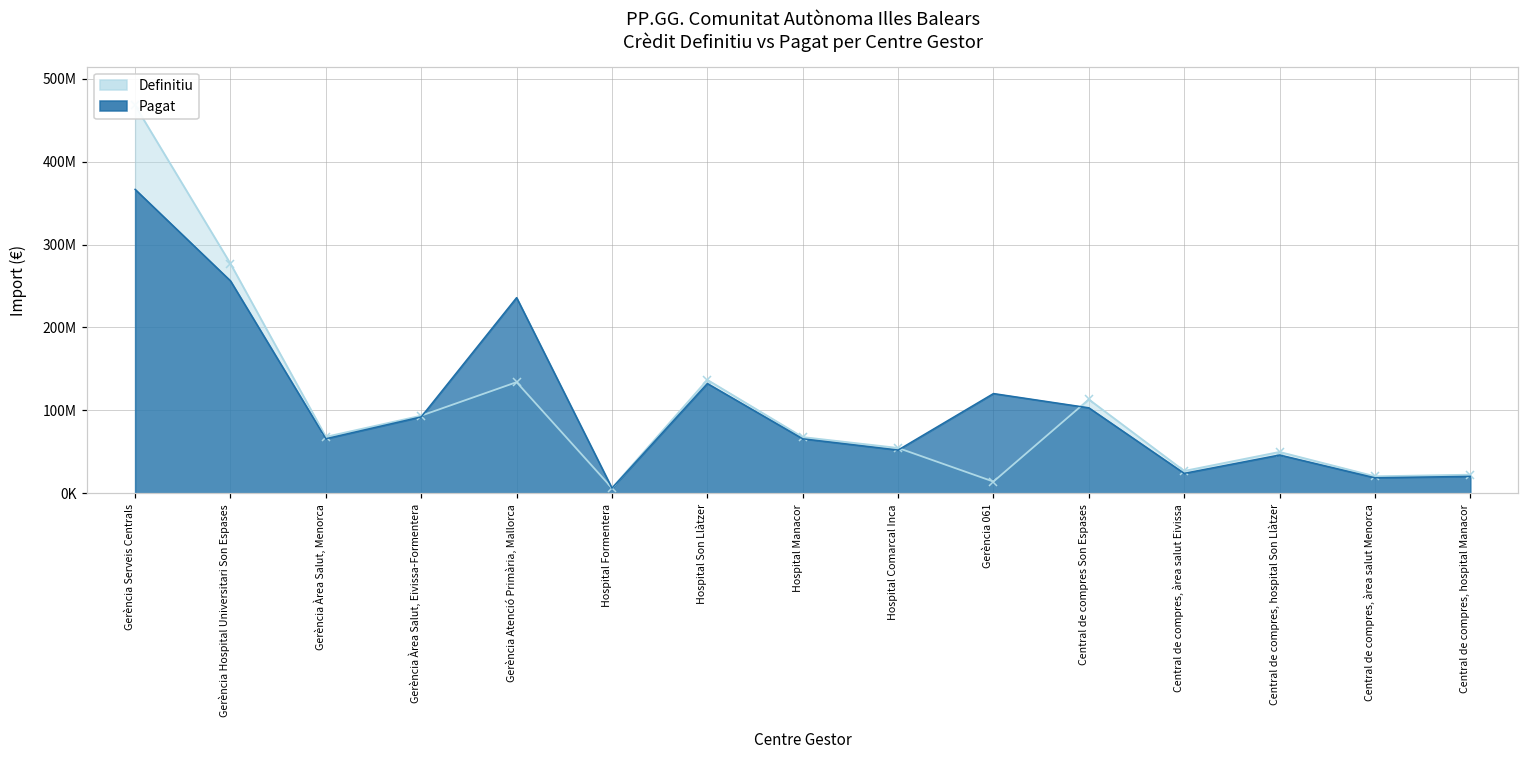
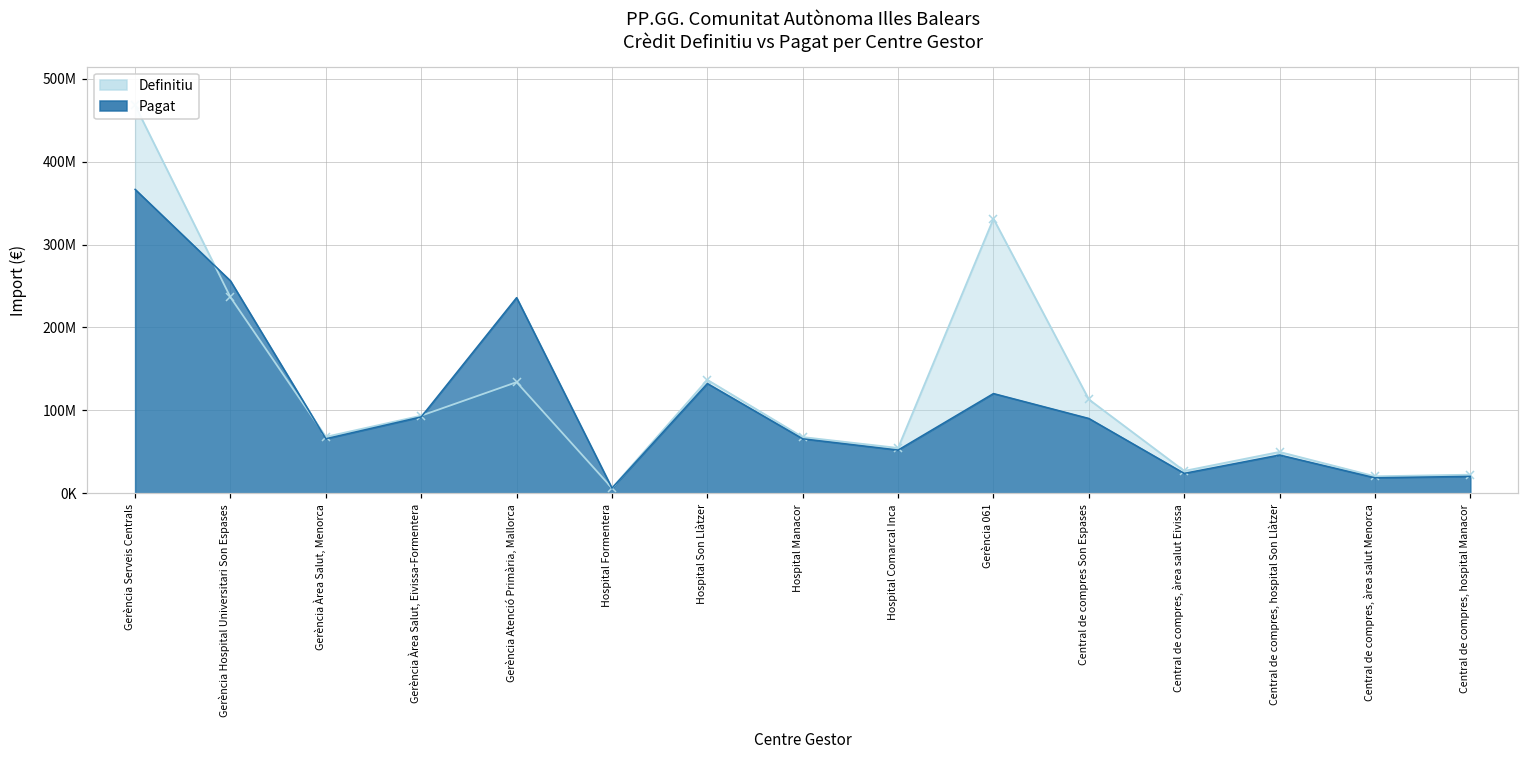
  {
    "Definitiu": {
-     "Gerència Hospital Universitari Son Espases": 280000000,
+     "Gerència Hospital Universitari Son Espases": 240000000,
      "Gerència Atenció Primària, Mallorca": 130000000,
      "Hospital Son Llàtzer": 140000000,
-     "Gerència 061": 10000000,
+     "Gerència 061": 330000000,
      "Central de compres Son Espases": 110000000,
      "Central de compres, hospital Son Llàtzer": 50000000
    },
    "Pagat": {
      "Gerència Serveis Centrals": 370000000,
      "Gerència Hospital Universitari Son Espases": 260000000,
      "Gerència Atenció Primària, Mallorca": 240000000,
      "Hospital Son Llàtzer": 130000000,
      "Gerència 061": 120000000,
-     "Central de compres Son Espases": 100000000,
+     "Central de compres Son Espases": 90000000,
      "Central de compres, hospital Son Llàtzer": 50000000
    }
  }
